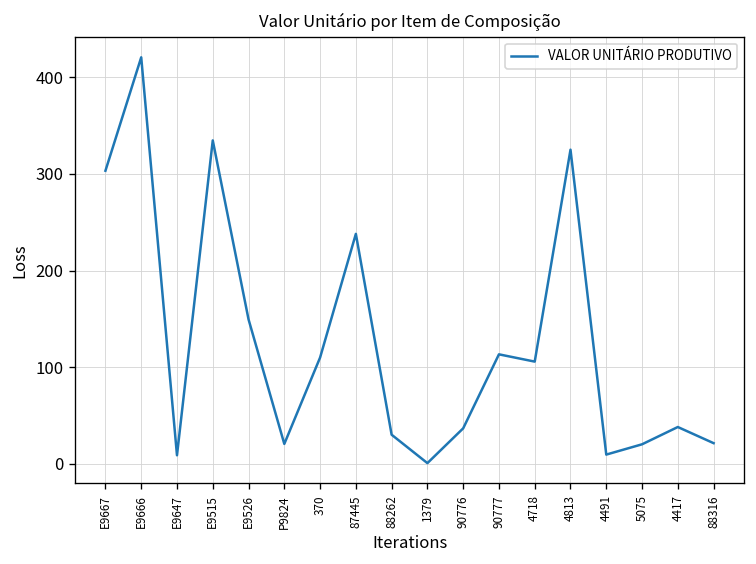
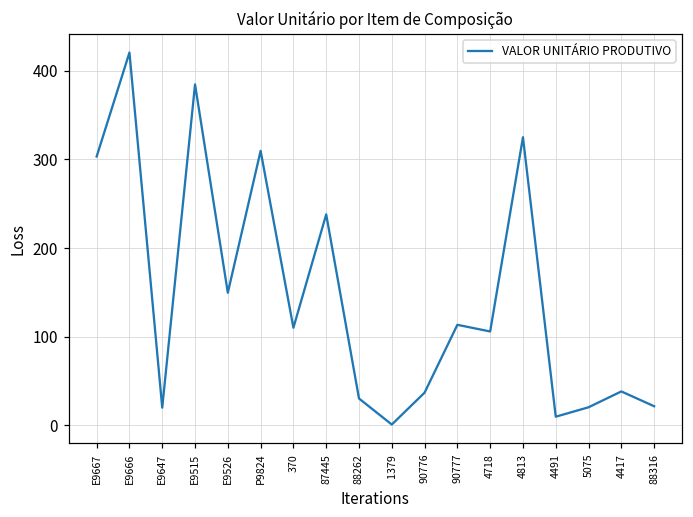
  {
    "E9667": 300,
    "E9666": 420,
-   "E9647": 10,
-   "E9515": 330,
+   "E9647": 20,
+   "E9515": 380,
    "E9526": 150,
-   "P9824": 20,
+   "P9824": 310,
    "370": 110,
    "87445": 240,
    "88262": 30,
    "1379": 0,
    "90776": 40,
    "90777": 110,
    "4718": 110,
    "4813": 330,
    "4491": 10,
    "5075": 20,
    "4417": 40,
    "88316": 20
  }
